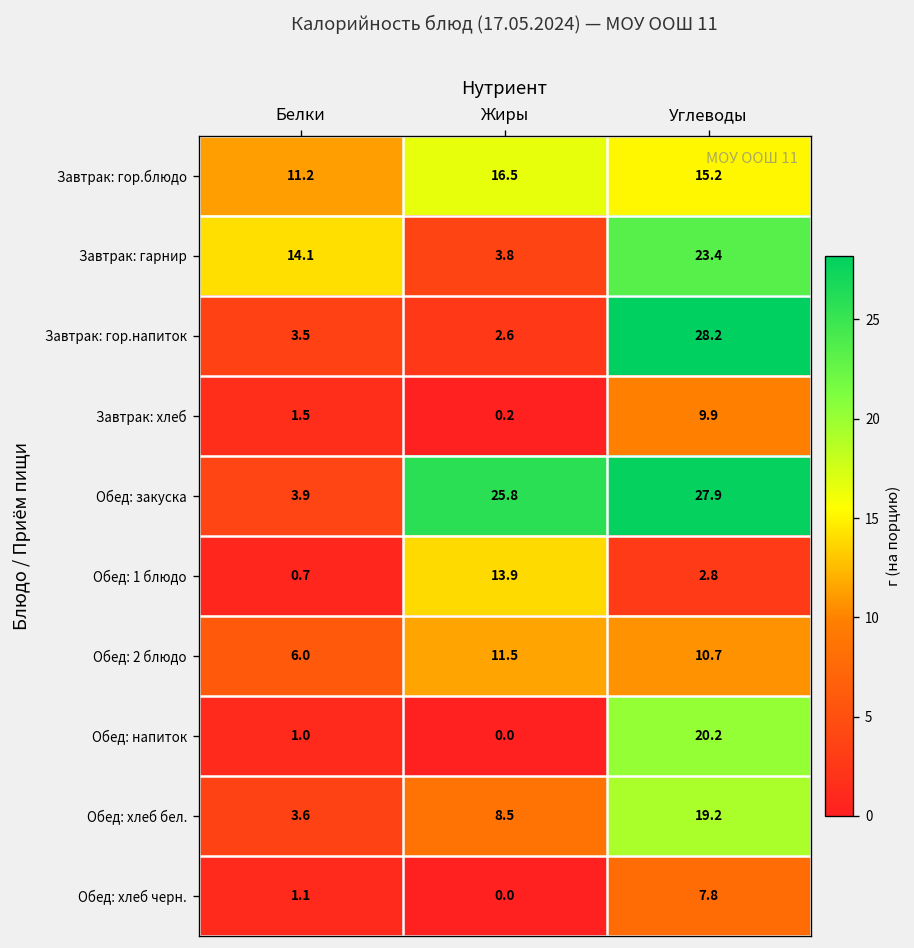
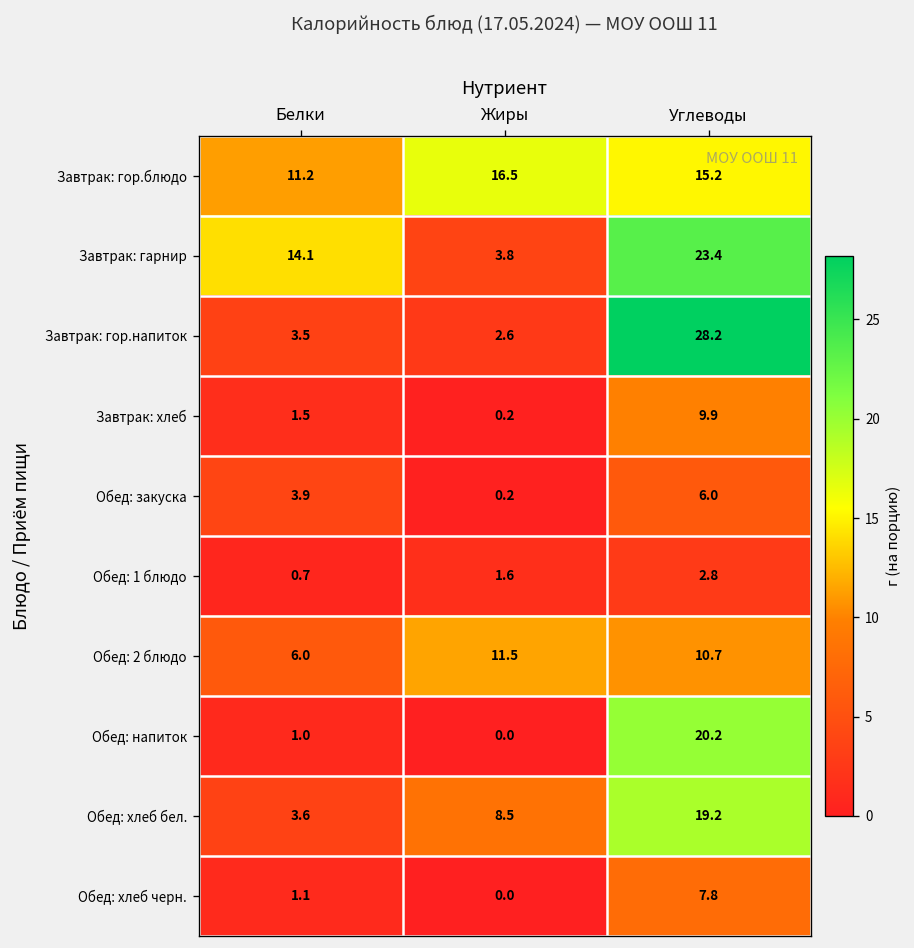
  {
    "Завтрак: гор.блюдо": {
      "Белки": 11.2,
      "Жиры": 16.5
    },
    "Завтрак: гарнир": {
      "Белки": 14.1,
      "Жиры": 3.8,
      "Углеводы": 23.4
    },
    "Завтрак: гор.напиток": {
      "Белки": 3.5,
      "Жиры": 2.6,
      "Углеводы": 28.2
    },
    "Завтрак: хлеб": {
      "Белки": 1.5,
      "Жиры": 0.2,
      "Углеводы": 9.9
    },
    "Обед: закуска": {
      "Белки": 3.9,
-     "Жиры": 25.8,
-     "Углеводы": 27.9
+     "Жиры": 0.2,
+     "Углеводы": 6.0
    },
    "Обед: 1 блюдо": {
      "Белки": 0.7,
-     "Жиры": 13.9,
+     "Жиры": 1.6,
      "Углеводы": 2.8
    },
    "Обед: 2 блюдо": {
      "Белки": 6.0,
      "Жиры": 11.5,
      "Углеводы": 10.7
    },
    "Обед: напиток": {
      "Белки": 1.0,
      "Жиры": 0.0,
      "Углеводы": 20.2
    },
    "Обед: хлеб бел.": {
      "Белки": 3.6,
      "Жиры": 8.5,
      "Углеводы": 19.2
    },
    "Обед: хлеб черн.": {
      "Белки": 1.1,
      "Жиры": 0.0,
      "Углеводы": 7.8
    }
  }
